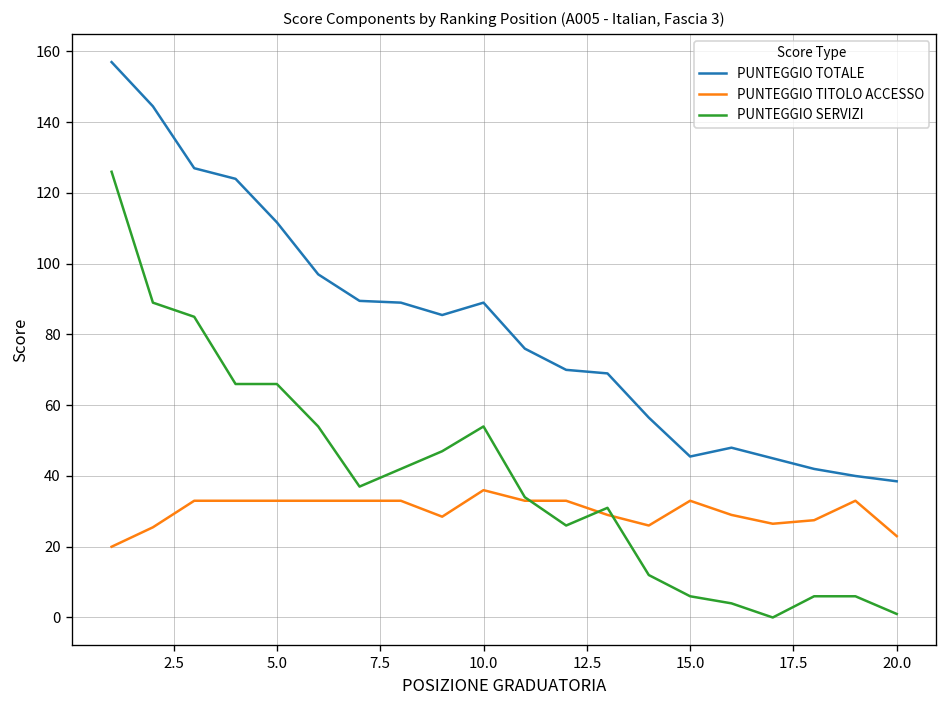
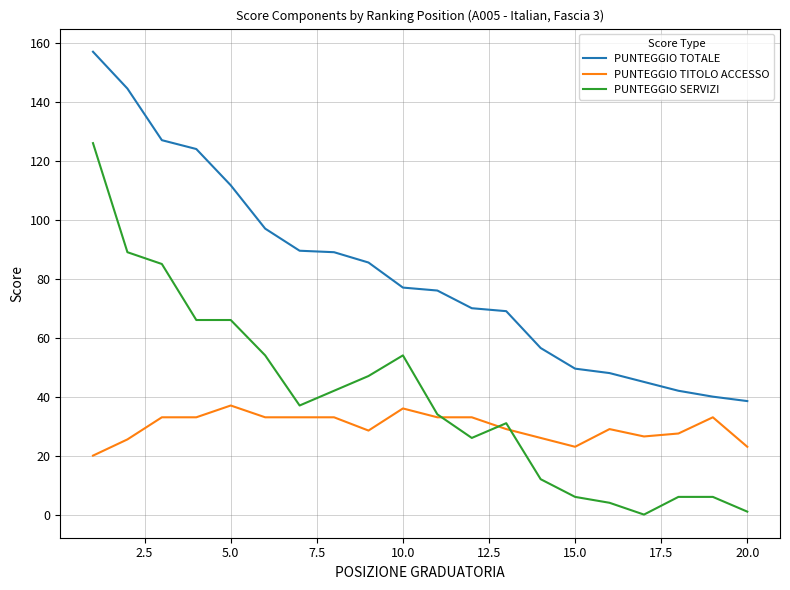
  {
    "PUNTEGGIO TOTALE": {
      "5.0": 112,
-     "10.0": 89,
-     "15.0": 46,
+     "10.0": 77,
+     "15.0": 50,
      "20.0": 39
    },
    "PUNTEGGIO TITOLO ACCESSO": {
-     "5.0": 33,
+     "5.0": 37,
      "10.0": 36,
-     "15.0": 33,
+     "15.0": 23,
      "20.0": 23
    },
    "PUNTEGGIO SERVIZI": {
      "5.0": 66,
      "10.0": 54,
      "15.0": 6,
      "20.0": 1
    }
  }
